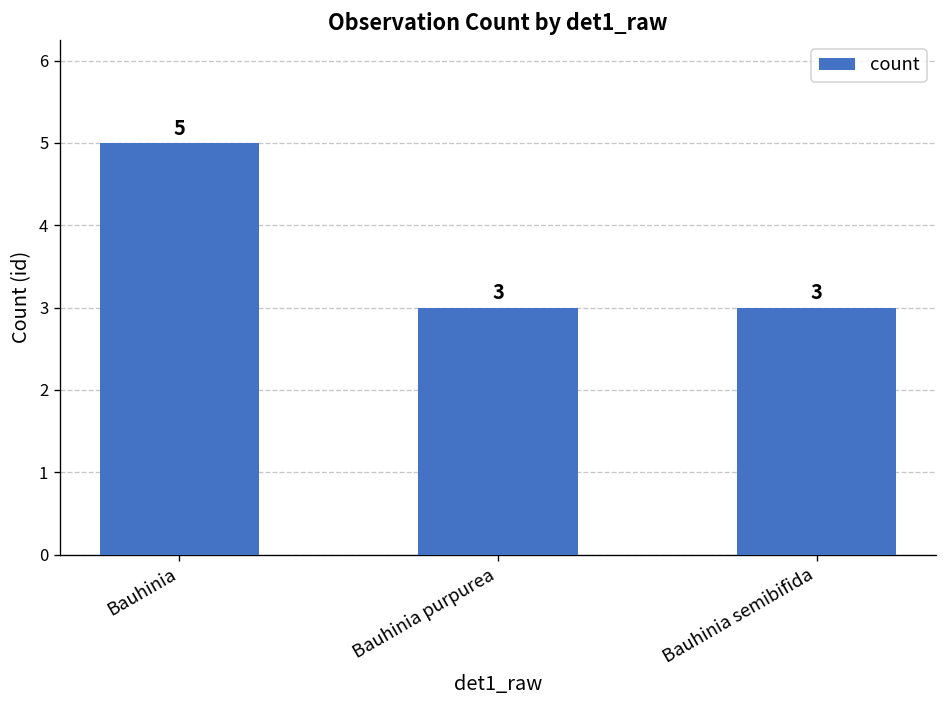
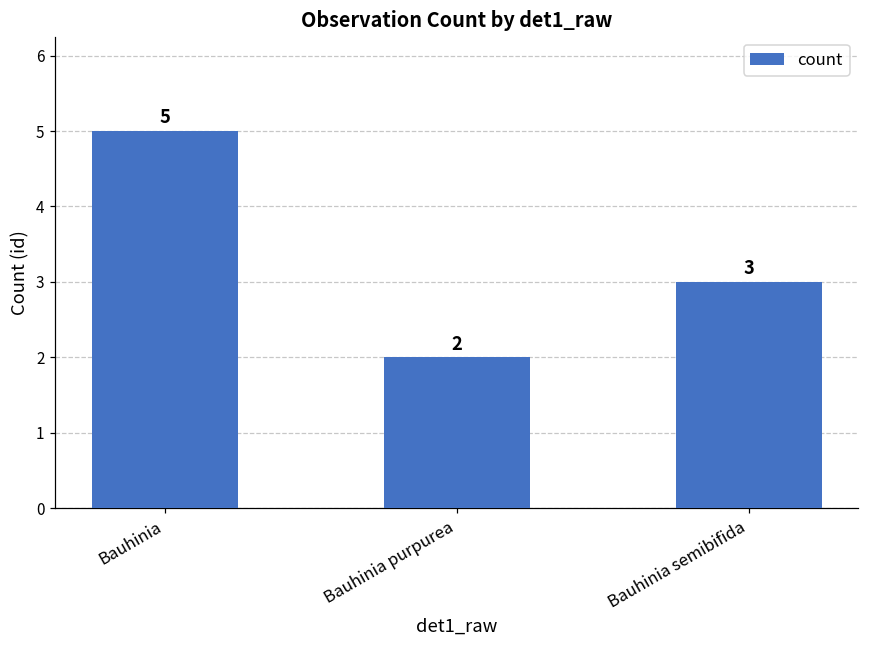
  {
    "Bauhinia": 5,
-   "Bauhinia purpurea": 3,
+   "Bauhinia purpurea": 2,
    "Bauhinia semibifida": 3
  }
